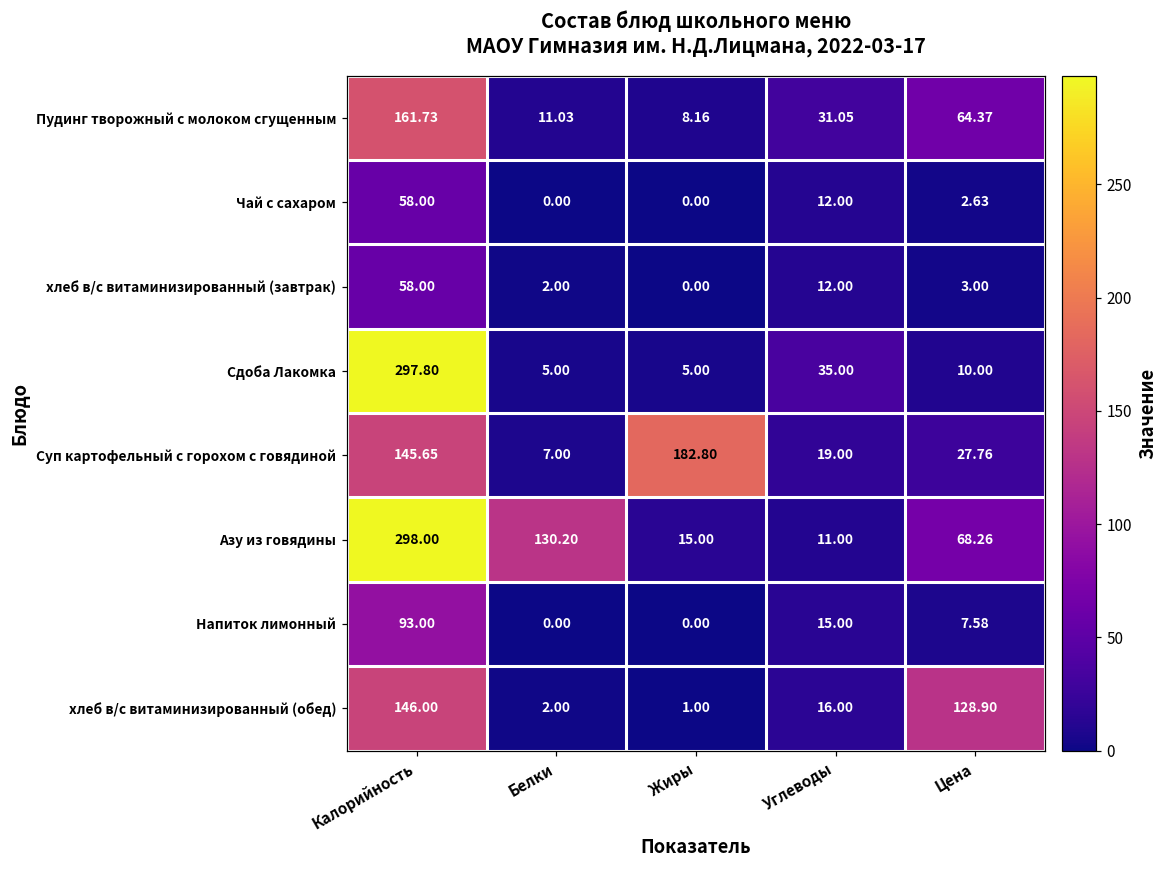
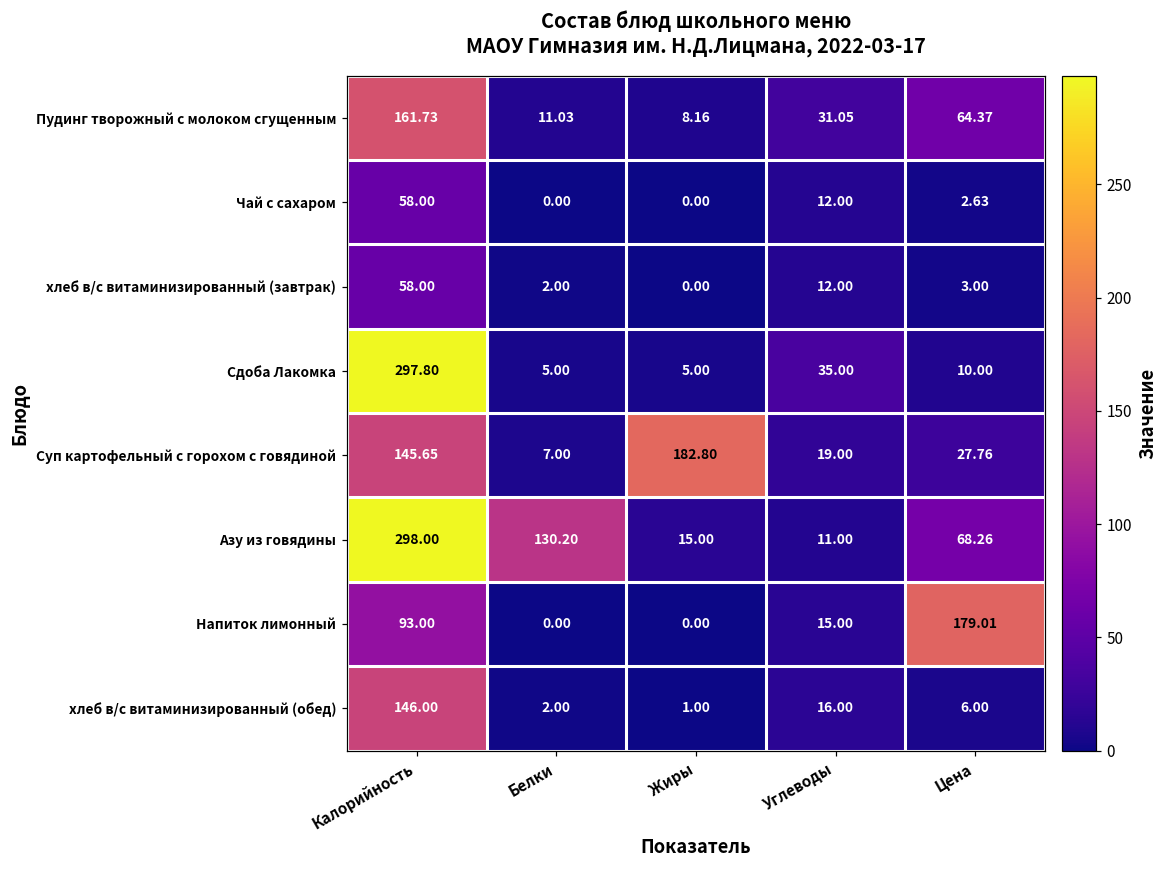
  {
    "Пудинг творожный с молоком сгущенным": {
      "Калорийность": 161.73,
      "Белки": 11.03,
      "Жиры": 8.16,
      "Углеводы": 31.05,
      "Цена": 64.37
    },
    "Чай с сахаром": {
      "Калорийность": 58.00,
      "Белки": 0.00,
      "Жиры": 0.00,
      "Углеводы": 12.00,
      "Цена": 2.63
    },
    "хлеб в/с витаминизированный (завтрак)": {
      "Калорийность": 58.00,
      "Белки": 2.00,
      "Жиры": 0.00,
      "Углеводы": 12.00,
      "Цена": 3.00
    },
    "Сдоба Лакомка": {
      "Калорийность": 297.80,
      "Белки": 5.00,
      "Жиры": 5.00,
      "Углеводы": 35.00,
      "Цена": 10.00
    },
    "Суп картофельный с горохом с говядиной": {
      "Калорийность": 145.65,
      "Белки": 7.00,
      "Жиры": 182.80,
      "Углеводы": 19.00,
      "Цена": 27.76
    },
    "Азу из говядины": {
      "Калорийность": 298.00,
      "Белки": 130.20,
      "Жиры": 15.00,
      "Углеводы": 11.00,
      "Цена": 68.26
    },
    "Напиток лимонный": {
      "Калорийность": 93.00,
      "Белки": 0.00,
      "Жиры": 0.00,
      "Углеводы": 15.00,
-     "Цена": 7.58
+     "Цена": 179.01
    },
    "хлеб в/с витаминизированный (обед)": {
      "Калорийность": 146.00,
      "Белки": 2.00,
      "Жиры": 1.00,
      "Углеводы": 16.00,
-     "Цена": 128.90
+     "Цена": 6.00
    }
  }
